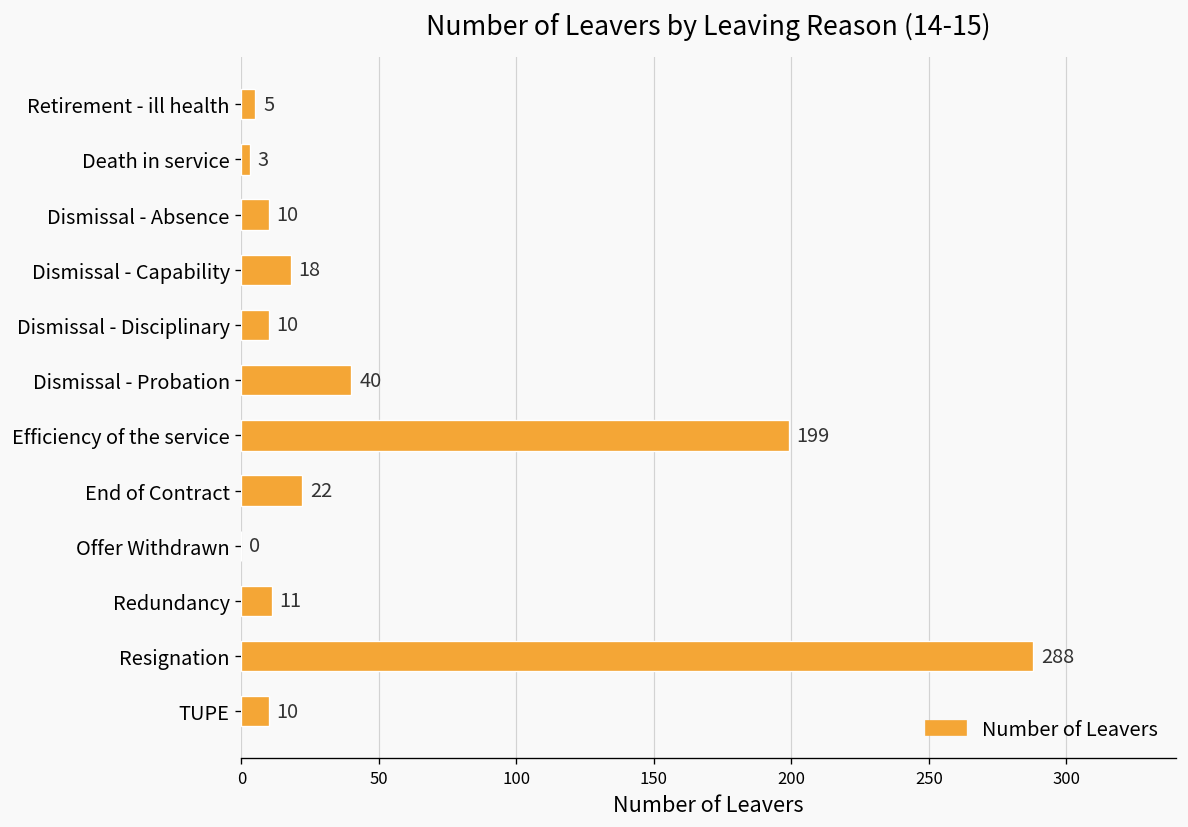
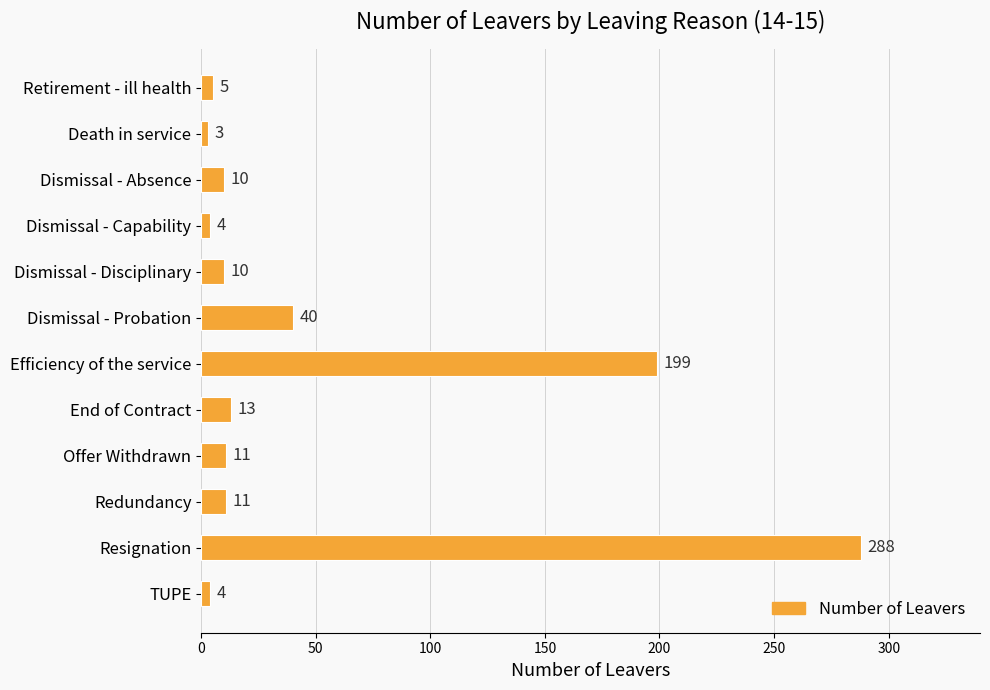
  {
    "Retirement - ill health": 5,
    "Death in service": 3,
    "Dismissal - Absence": 10,
-   "Dismissal - Capability": 18,
+   "Dismissal - Capability": 4,
    "Dismissal - Disciplinary": 10,
    "Dismissal - Probation": 40,
    "Efficiency of the service": 199,
-   "End of Contract": 22,
-   "Offer Withdrawn": 0,
+   "End of Contract": 13,
+   "Offer Withdrawn": 11,
    "Redundancy": 11,
    "Resignation": 288,
-   "TUPE": 10
+   "TUPE": 4
  }
